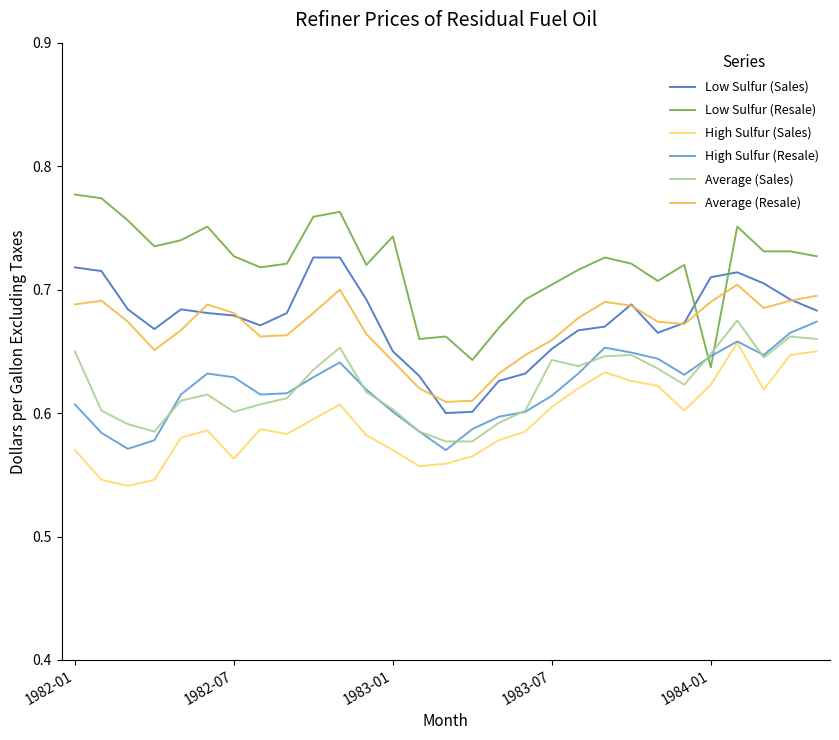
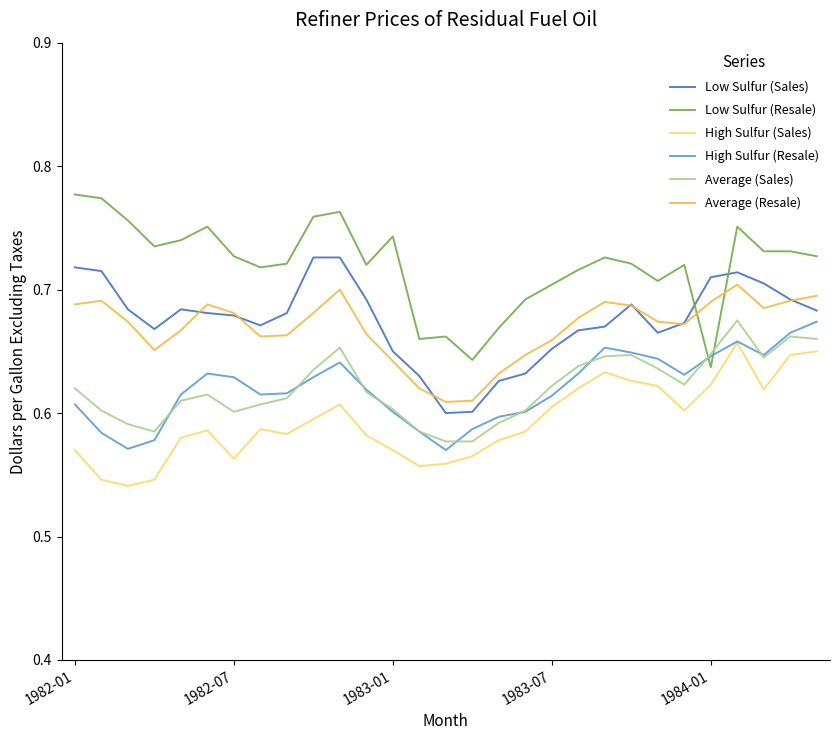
  {
    "Low Sulfur (Resale)": {
      "1982-01": 0.777,
      "1982-07": 0.727,
      "1983-01": 0.743,
      "1983-07": 0.704,
      "1984-01": 0.637
    },
    "Average (Sales)": {
-     "1982-01": 0.65,
+     "1982-01": 0.62,
      "1982-07": 0.601,
-     "1983-07": 0.643
+     "1983-07": 0.622
    }
  }
